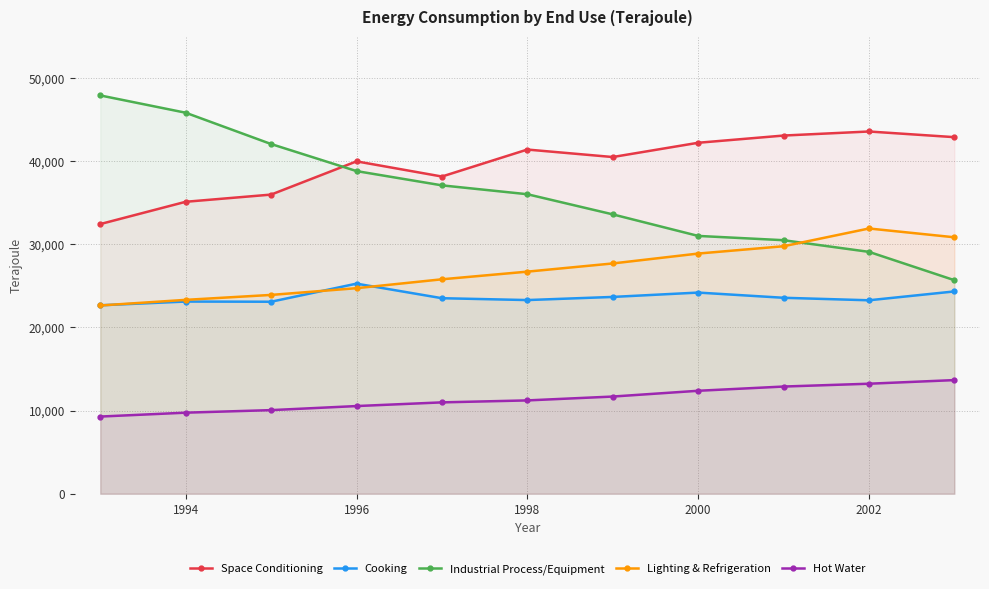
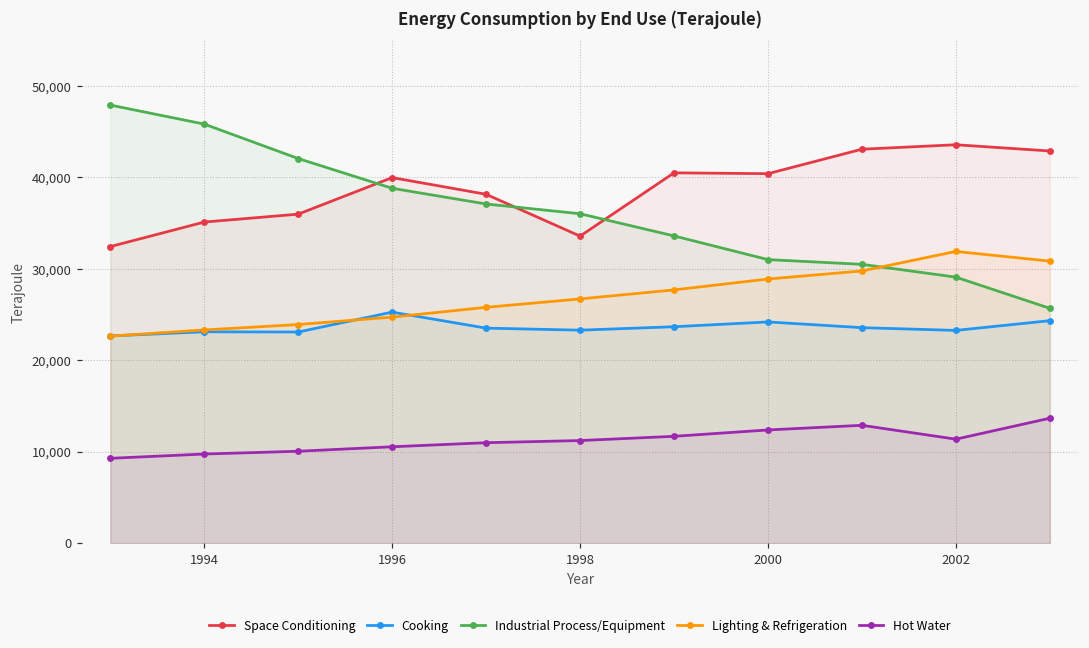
  {
    "Space Conditioning": {
      "1994": "35,000",
      "1996": "40,000",
-     "1998": "41,000",
-     "2000": "42,000",
+     "1998": "34,000",
+     "2000": "40,000",
      "2002": "44,000"
    },
    "Cooking": {
      "1996": "25,000",
      "1998": "23,000",
      "2000": "24,000",
      "2002": "23,000"
    },
    "Industrial Process/Equipment": {
      "1994": "46,000",
      "1996": "39,000",
      "1998": "36,000",
      "2000": "31,000",
      "2002": "29,000"
    },
    "Lighting & Refrigeration": {
      "1996": "25,000",
      "1998": "27,000",
      "2000": "29,000",
      "2002": "32,000"
    },
    "Hot Water": {
      "1994": "10,000",
      "1996": "11,000",
      "1998": "11,000",
      "2000": "12,000",
-     "2002": "13,000"
+     "2002": "11,000"
    }
  }
